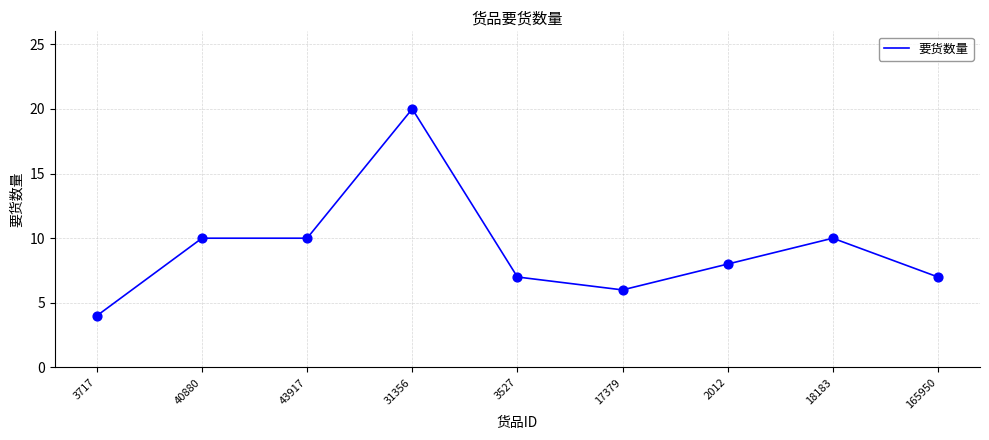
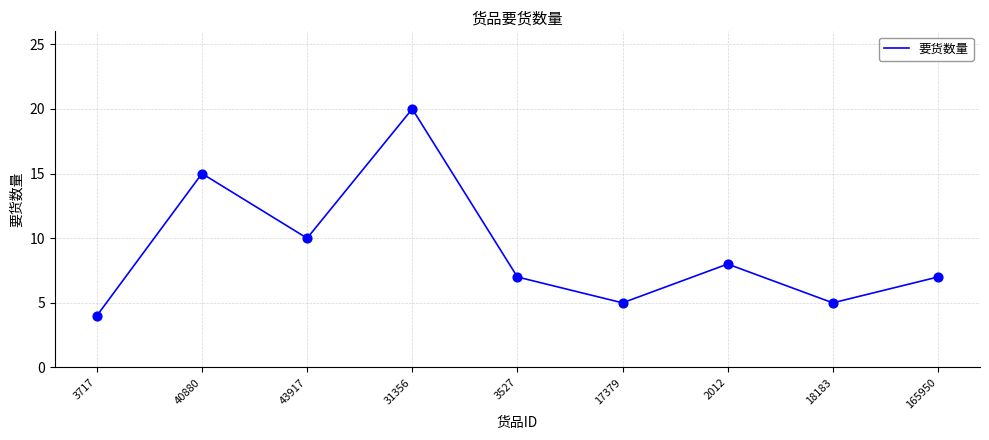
  {
    "3717": 4,
-   "40880": 10,
+   "40880": 15,
    "43917": 10,
    "31356": 20,
    "3527": 7,
-   "17379": 6,
+   "17379": 5,
    "2012": 8,
-   "18183": 10,
+   "18183": 5,
    "165950": 7
  }
